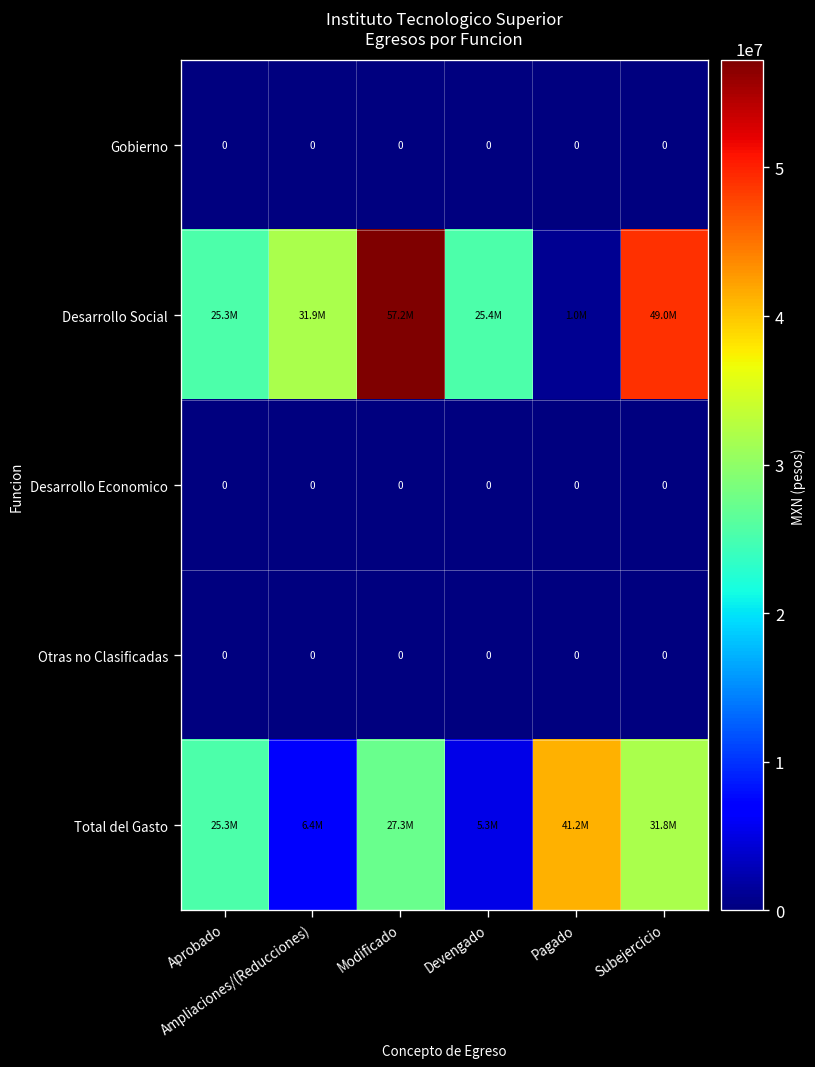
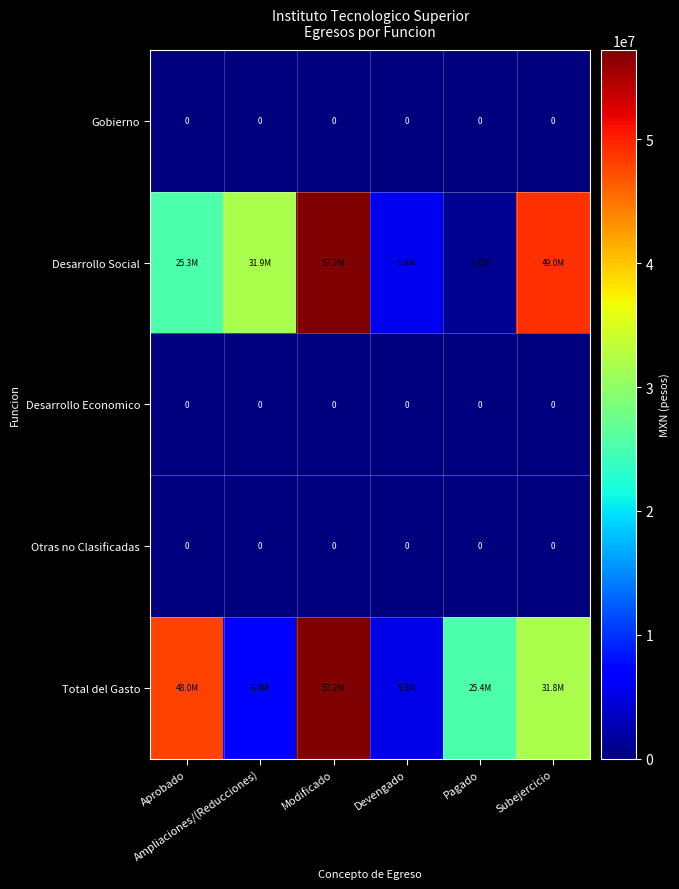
  {
    "Gobierno": {
      "Aprobado": "0",
      "Ampliaciones/(Reducciones)": "0",
      "Modificado": "0",
      "Devengado": "0",
      "Pagado": "0",
      "Subejercicio": "0"
    },
    "Desarrollo Social": {
      "Aprobado": "25.3M",
      "Ampliaciones/(Reducciones)": "31.9M",
      "Modificado": "57.2M",
-     "Devengado": "25.4M",
+     "Devengado": "5.8M",
      "Pagado": "1.0M",
      "Subejercicio": "49.0M"
    },
    "Desarrollo Economico": {
      "Aprobado": "0",
      "Ampliaciones/(Reducciones)": "0",
      "Modificado": "0",
      "Devengado": "0",
      "Pagado": "0",
      "Subejercicio": "0"
    },
    "Otras no Clasificadas": {
      "Aprobado": "0",
      "Ampliaciones/(Reducciones)": "0",
      "Modificado": "0",
      "Devengado": "0",
      "Pagado": "0",
      "Subejercicio": "0"
    },
    "Total del Gasto": {
-     "Aprobado": "25.3M",
+     "Aprobado": "48.0M",
      "Ampliaciones/(Reducciones)": "6.4M",
-     "Modificado": "27.3M",
+     "Modificado": "57.2M",
      "Devengado": "5.3M",
-     "Pagado": "41.2M",
+     "Pagado": "25.4M",
      "Subejercicio": "31.8M"
    }
  }
